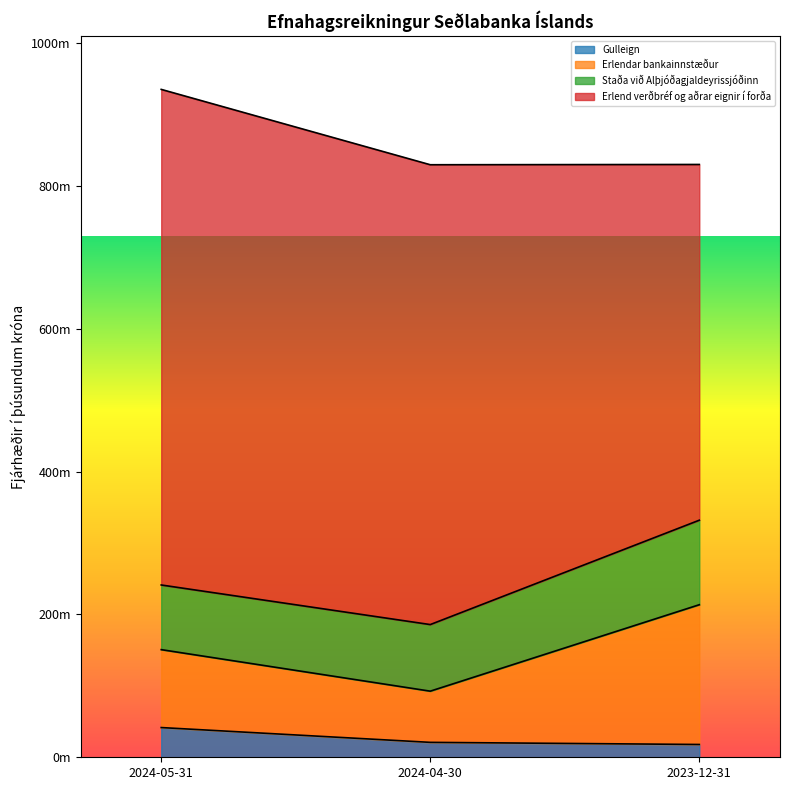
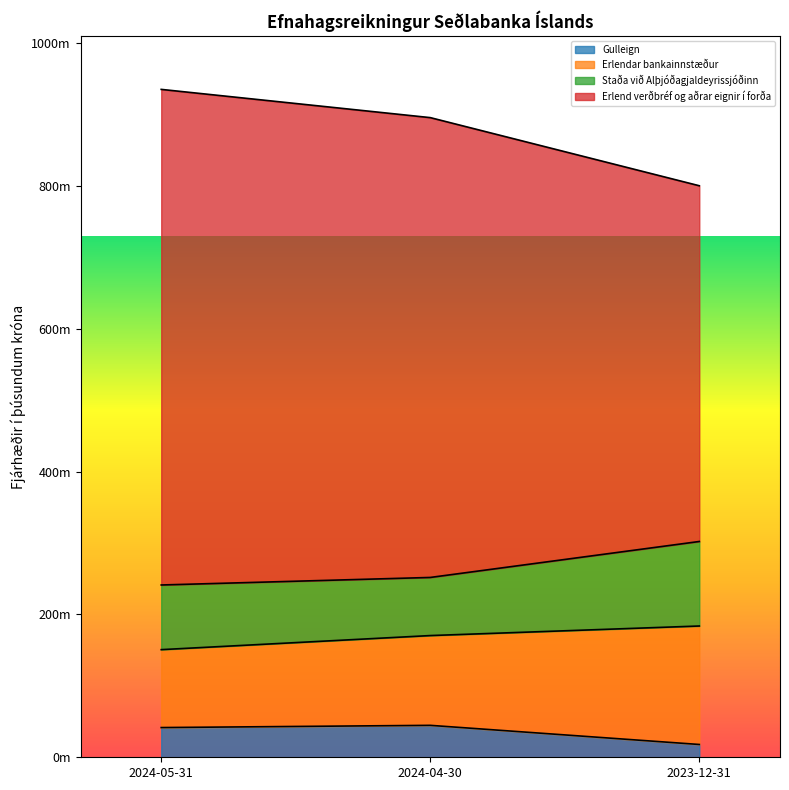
  {
    "Gulleign": {
      "2024-05-31": "40m",
-     "2024-04-30": "20m",
+     "2024-04-30": "40m",
      "2023-12-31": "20m"
    },
    "Erlendar bankainnstæður": {
      "2024-05-31": "110m",
-     "2024-04-30": "70m",
-     "2023-12-31": "200m"
+     "2024-04-30": "130m",
+     "2023-12-31": "170m"
    },
    "Staða við Alþjóðagjaldeyrissjóðinn": {
      "2024-05-31": "90m",
-     "2024-04-30": "90m",
+     "2024-04-30": "80m",
      "2023-12-31": "120m"
    },
    "Erlend verðbréf og aðrar eignir í forða": {
      "2024-05-31": "690m",
      "2024-04-30": "640m",
      "2023-12-31": "500m"
    }
  }
